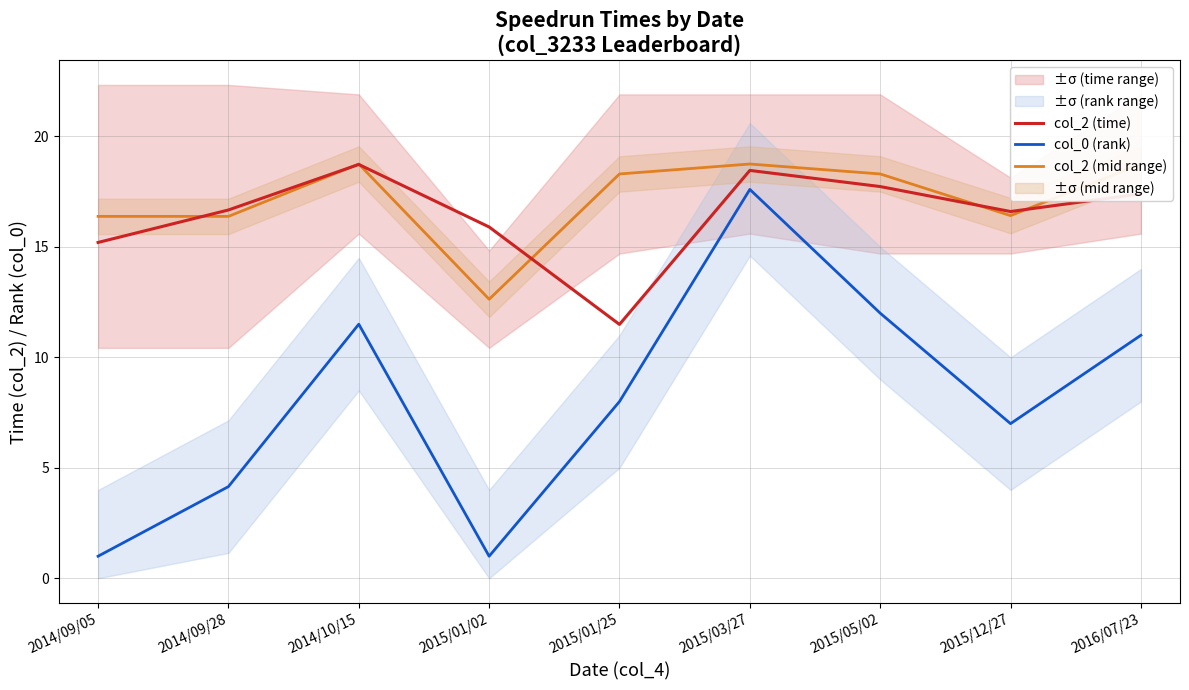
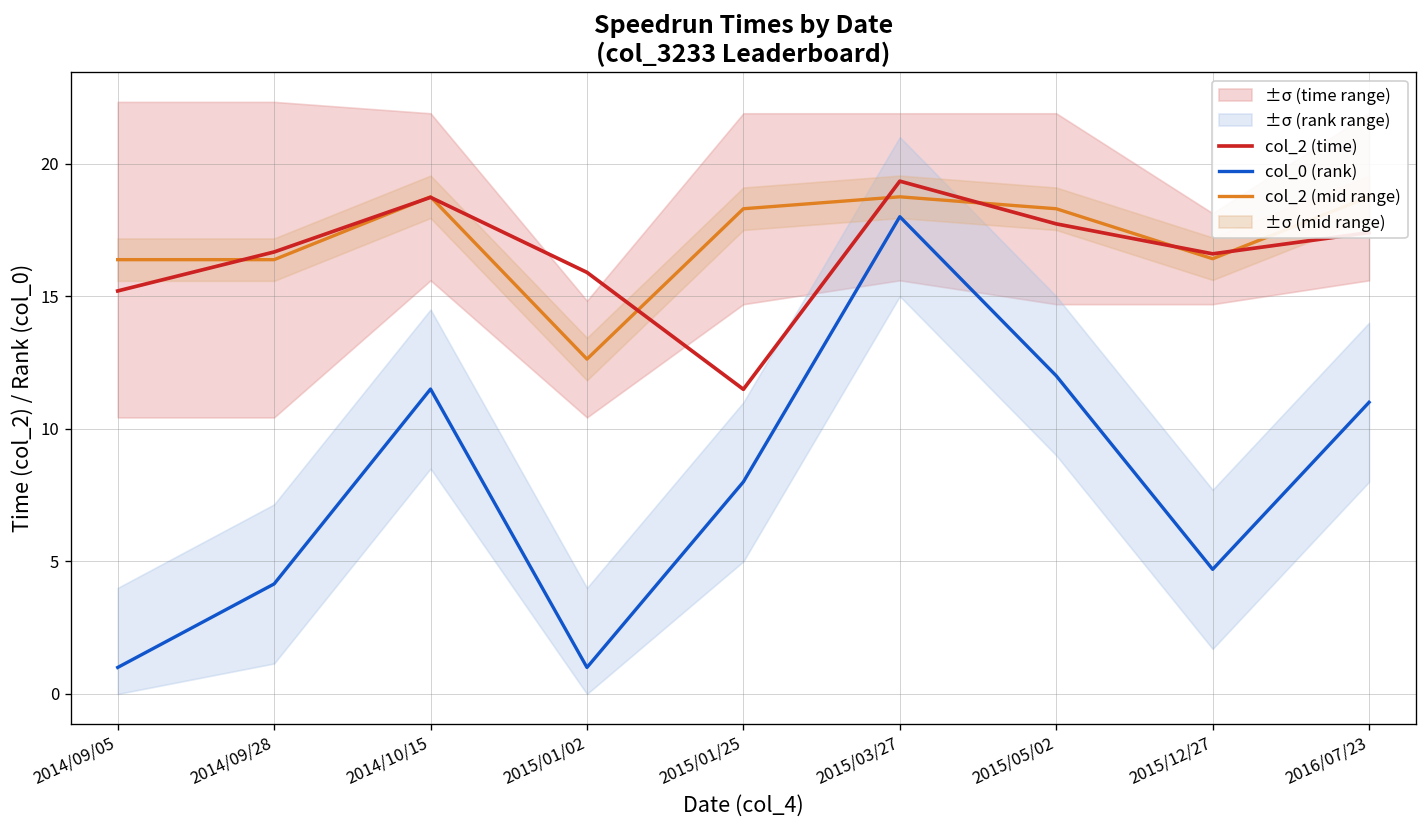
  {
    "col_2 (time)": {
      "2014/09/05": 15.2,
      "2014/09/28": 16.7,
      "2015/01/02": 15.9,
      "2015/01/25": 11.5,
-     "2015/03/27": 18.5,
+     "2015/03/27": 19.3,
      "2015/05/02": 17.7,
      "2015/12/27": 16.6
    },
    "col_0 (rank)": {
      "2014/09/05": 1.0,
      "2014/09/28": 4.2,
      "2014/10/15": 11.5,
      "2015/01/02": 1.0,
      "2015/01/25": 8.0,
-     "2015/03/27": 17.6,
+     "2015/03/27": 18.0,
      "2015/05/02": 12.0,
-     "2015/12/27": 7.0,
+     "2015/12/27": 4.7,
      "2016/07/23": 11.0
    },
    "±σ (rank range)": {
      "2014/09/05": 4.0,
      "2015/01/02": 4.0
    },
    "col_2 (mid range)": {
      "2014/09/05": 16.4,
      "2014/09/28": 16.4,
      "2015/01/02": 12.6,
      "2015/01/25": 18.3,
      "2015/03/27": 18.8,
      "2015/05/02": 18.3,
      "2015/12/27": 16.4
    }
  }
